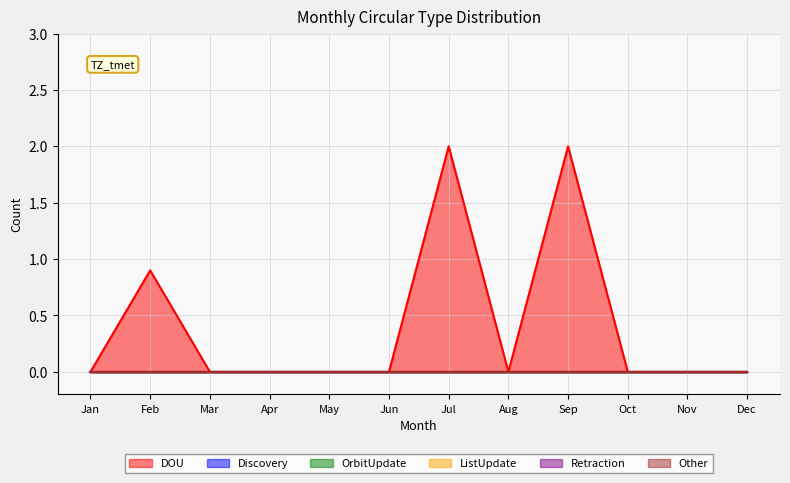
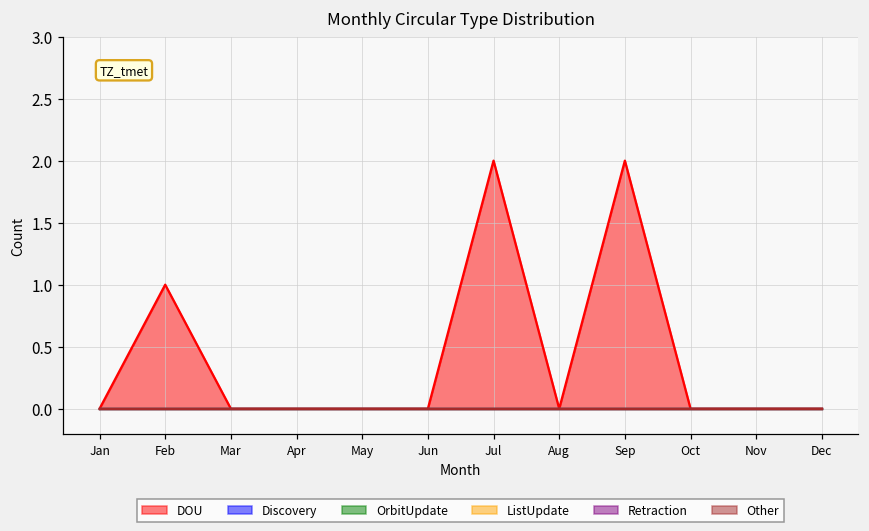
  {
    "DOU": {
-     "Feb": 0.9,
+     "Feb": 1.0,
      "Jul": 2.0,
      "Sep": 2.0
    },
    "Other": {
      "Feb": 0.0,
      "Jul": 0.0,
      "Sep": 0.0
    }
  }
